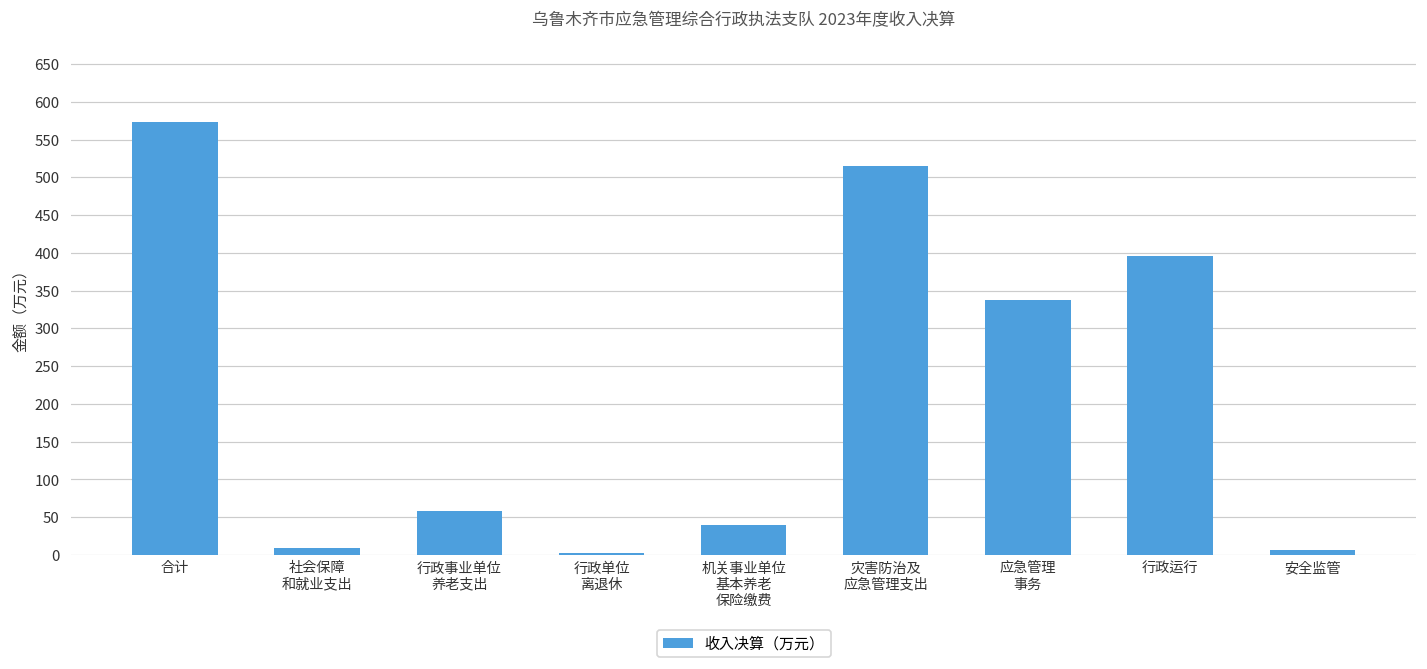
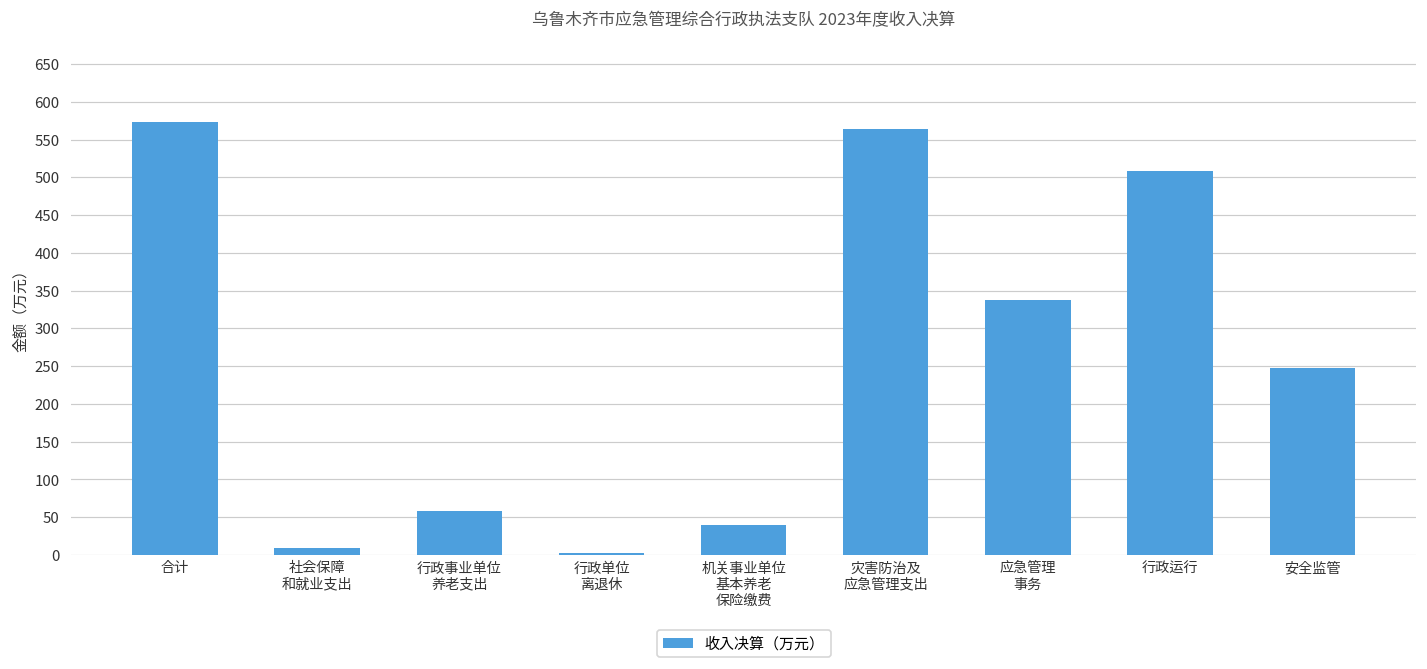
  {
    "合计": 570,
    "社会保障 和就业支出": 10,
    "行政事业单位 养老支出": 60,
    "机关事业单位 基本养老 保险缴费": 40,
-   "灾害防治及 应急管理支出": 520,
+   "灾害防治及 应急管理支出": 560,
    "应急管理 事务": 340,
-   "行政运行": 400,
-   "安全监管": 10
+   "行政运行": 510,
+   "安全监管": 250
  }
